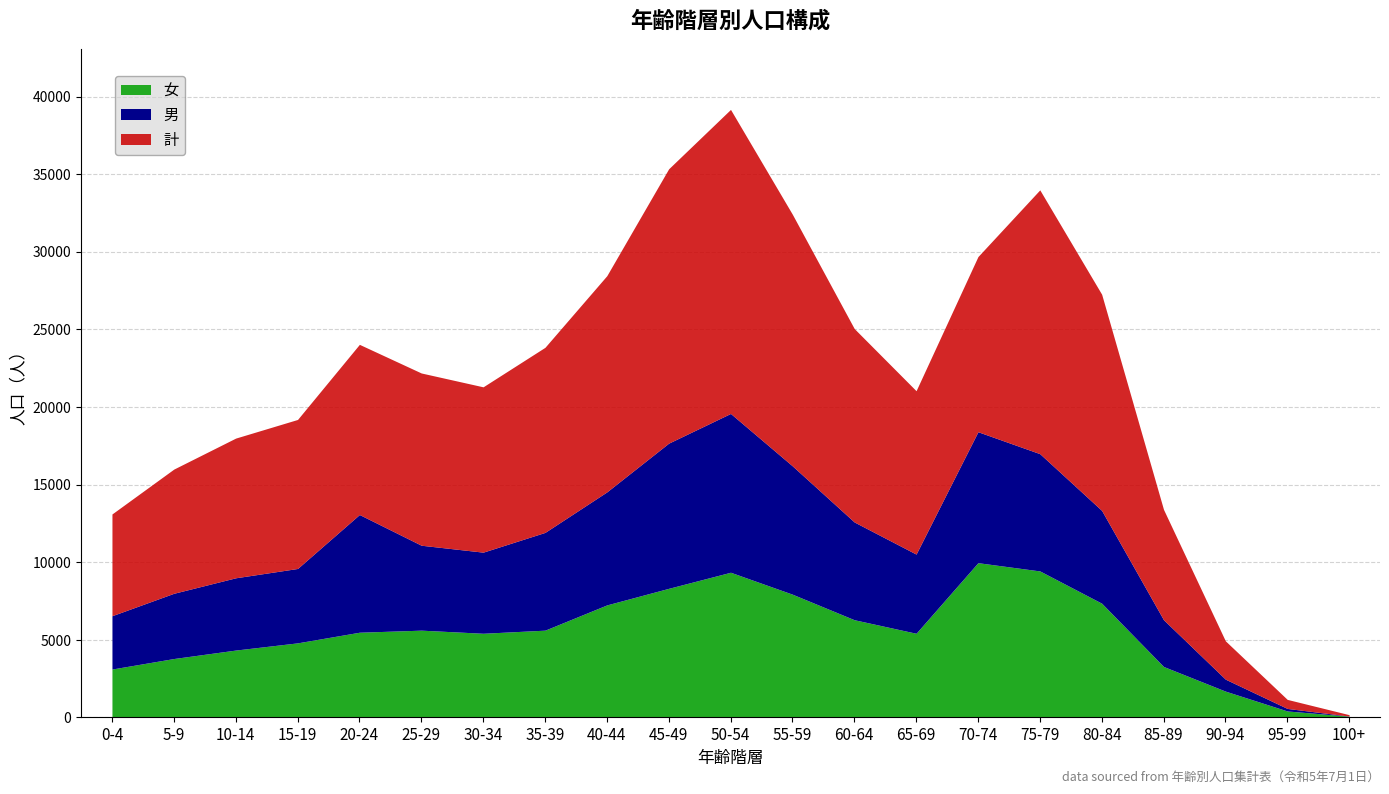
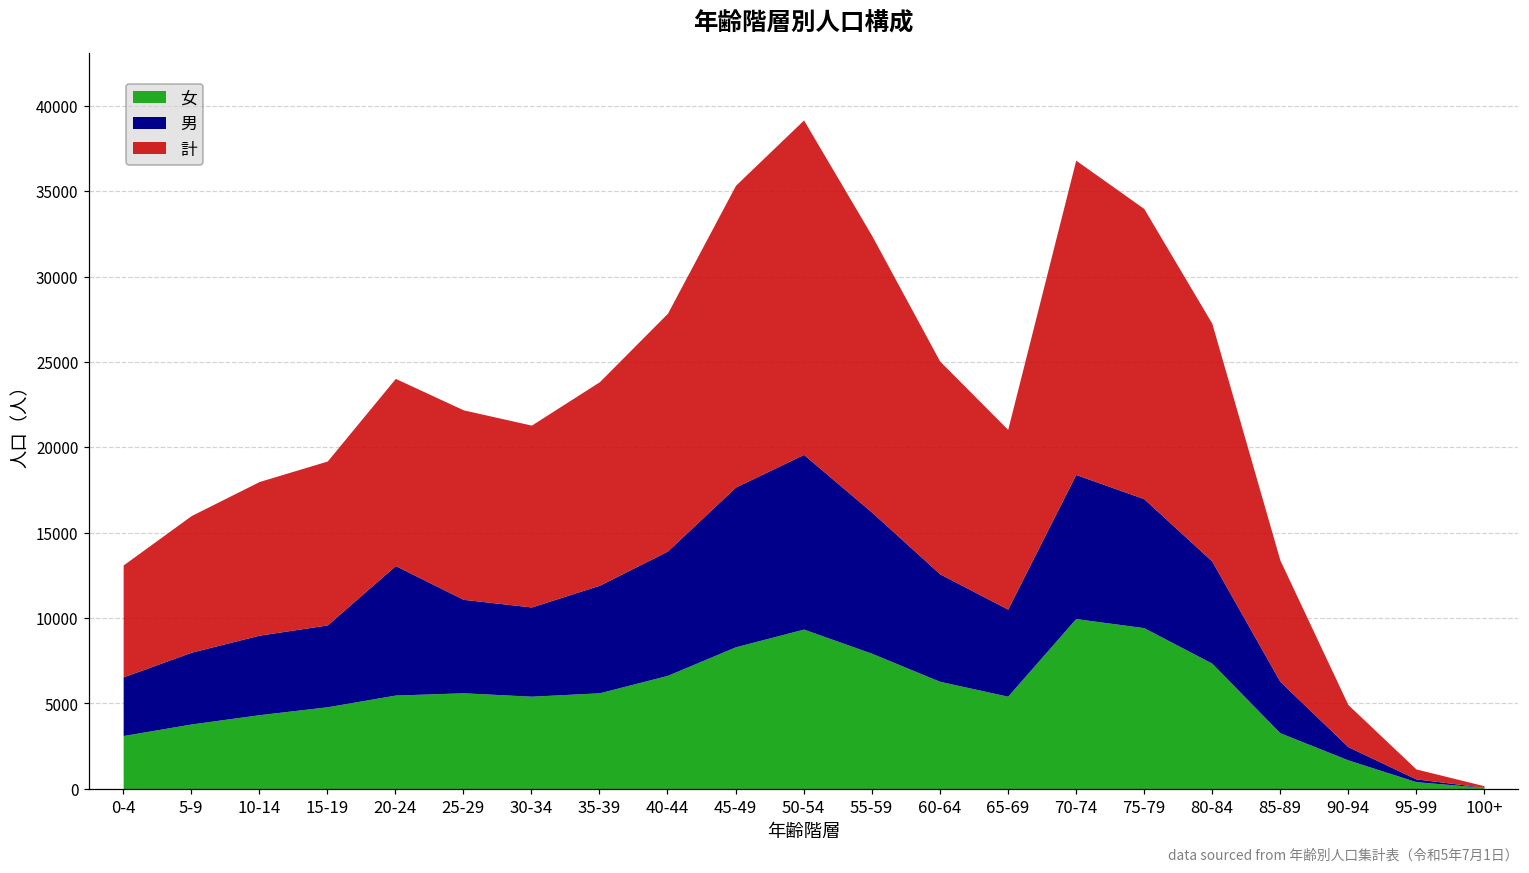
  {
    "女": {
-     "40-44": 7300
+     "40-44": 6600
    },
    "男": {
      "0-4": 3400,
      "5-9": 4200,
      "10-14": 4700,
      "15-19": 4800,
      "20-24": 7600,
      "25-29": 5500,
      "30-34": 5200,
      "35-39": 6300,
      "40-44": 7300,
      "45-49": 9400,
      "50-54": 10200,
      "55-59": 8300,
      "60-64": 6300,
      "65-69": 5100,
      "70-74": 8400,
      "75-79": 7600,
      "80-84": 6000,
      "85-89": 3000,
      "90-94": 800
    },
    "計": {
      "0-4": 6600,
      "5-9": 8000,
      "10-14": 9000,
      "15-19": 9600,
      "20-24": 11000,
      "25-29": 11100,
      "30-34": 10700,
      "35-39": 11900,
      "40-44": 13900,
      "45-49": 17700,
      "50-54": 19600,
      "55-59": 16200,
      "60-64": 12500,
      "65-69": 10500,
-     "70-74": 11300,
+     "70-74": 18400,
      "75-79": 17000,
      "80-84": 13900,
      "85-89": 7100,
      "90-94": 2500,
      "95-99": 600
    }
  }
